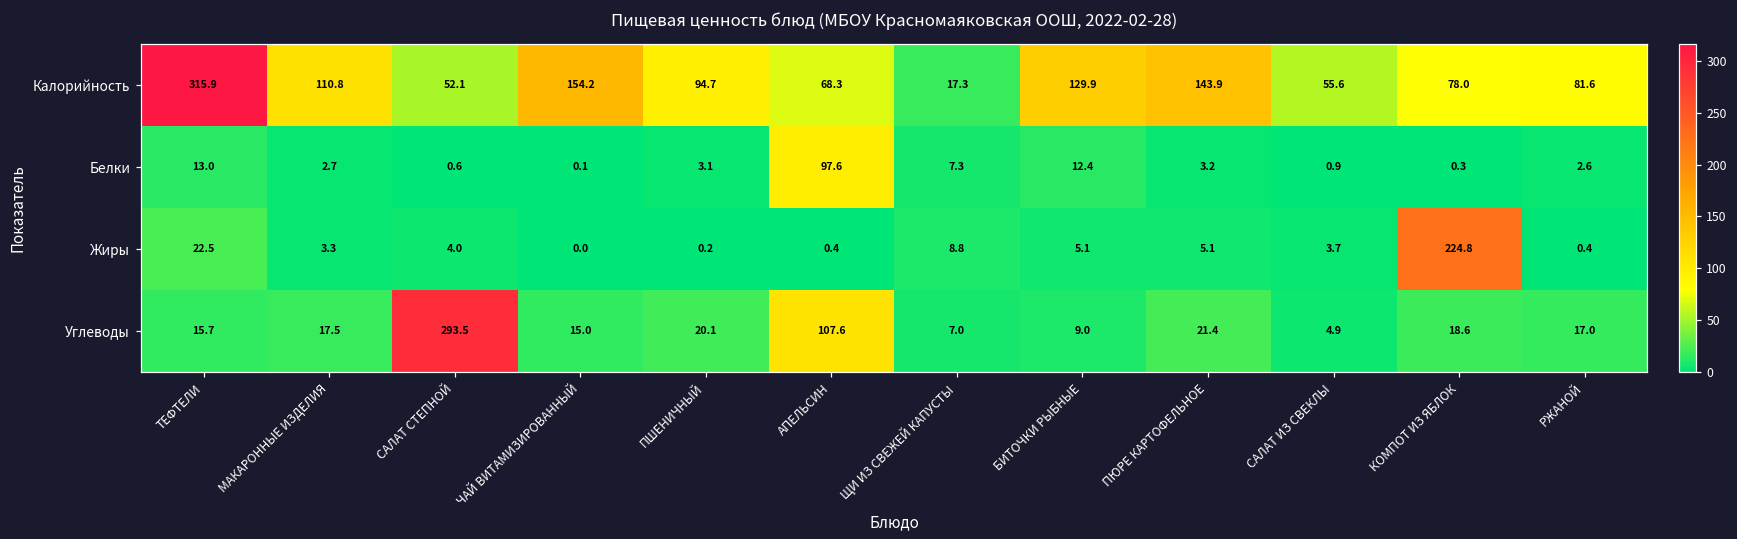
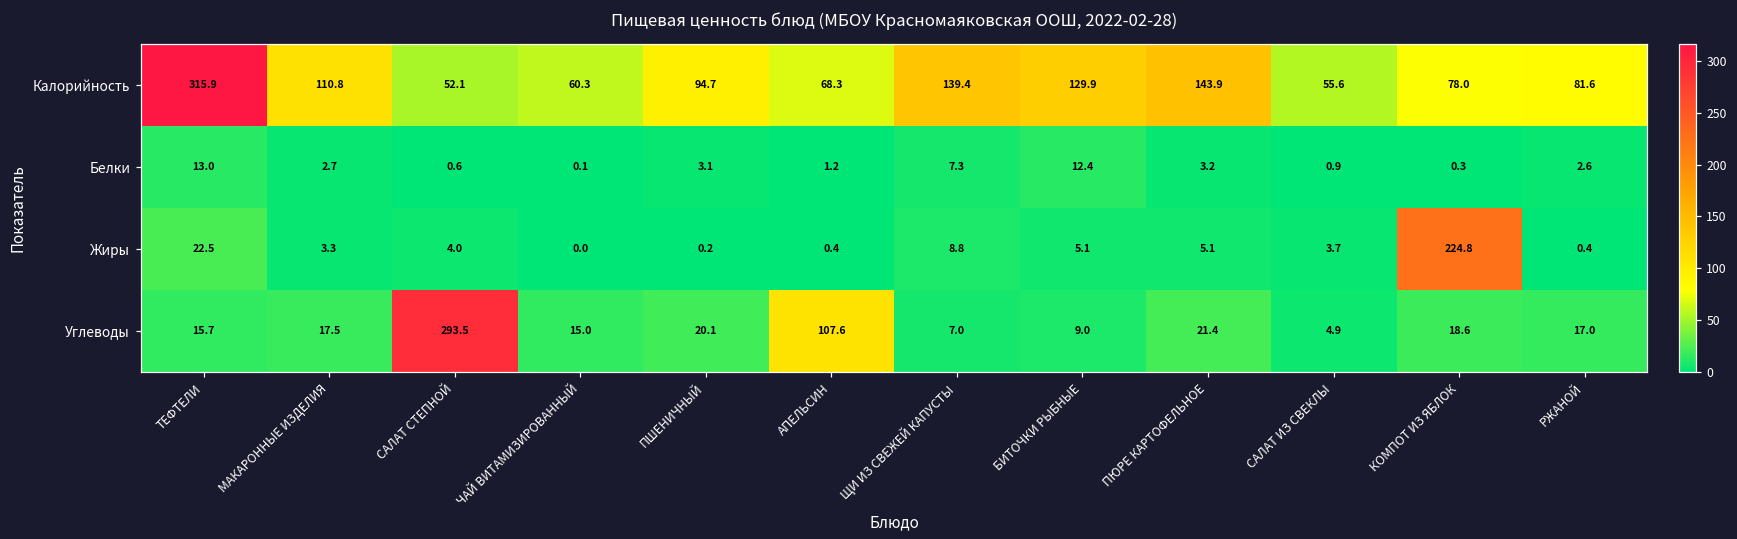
  {
    "Калорийность": {
      "ТЕФТЕЛИ": 315.9,
      "МАКАРОННЫЕ ИЗДЕЛИЯ": 110.8,
      "САЛАТ СТЕПНОЙ": 52.1,
-     "ЧАЙ ВИТАМИЗИРОВАННЫЙ": 154.2,
+     "ЧАЙ ВИТАМИЗИРОВАННЫЙ": 60.3,
      "ПШЕНИЧНЫЙ": 94.7,
      "АПЕЛЬСИН": 68.3,
-     "ЩИ ИЗ СВЕЖЕЙ КАПУСТЫ": 17.3,
+     "ЩИ ИЗ СВЕЖЕЙ КАПУСТЫ": 139.4,
      "БИТОЧКИ РЫБНЫЕ": 129.9,
      "ПЮРЕ КАРТОФЕЛЬНОЕ": 143.9,
      "САЛАТ ИЗ СВЕКЛЫ": 55.6,
      "КОМПОТ ИЗ ЯБЛОК": 78.0,
      "РЖАНОЙ": 81.6
    },
    "Белки": {
      "ТЕФТЕЛИ": 13.0,
      "МАКАРОННЫЕ ИЗДЕЛИЯ": 2.7,
      "САЛАТ СТЕПНОЙ": 0.6,
      "ЧАЙ ВИТАМИЗИРОВАННЫЙ": 0.1,
      "ПШЕНИЧНЫЙ": 3.1,
-     "АПЕЛЬСИН": 97.6,
+     "АПЕЛЬСИН": 1.2,
      "ЩИ ИЗ СВЕЖЕЙ КАПУСТЫ": 7.3,
      "БИТОЧКИ РЫБНЫЕ": 12.4,
      "ПЮРЕ КАРТОФЕЛЬНОЕ": 3.2,
      "САЛАТ ИЗ СВЕКЛЫ": 0.9,
      "КОМПОТ ИЗ ЯБЛОК": 0.3,
      "РЖАНОЙ": 2.6
    },
    "Жиры": {
      "ТЕФТЕЛИ": 22.5,
      "МАКАРОННЫЕ ИЗДЕЛИЯ": 3.3,
      "САЛАТ СТЕПНОЙ": 4.0,
      "ЧАЙ ВИТАМИЗИРОВАННЫЙ": 0.0,
      "ПШЕНИЧНЫЙ": 0.2,
      "АПЕЛЬСИН": 0.4,
      "ЩИ ИЗ СВЕЖЕЙ КАПУСТЫ": 8.8,
      "БИТОЧКИ РЫБНЫЕ": 5.1,
      "ПЮРЕ КАРТОФЕЛЬНОЕ": 5.1,
      "САЛАТ ИЗ СВЕКЛЫ": 3.7,
      "КОМПОТ ИЗ ЯБЛОК": 224.8,
      "РЖАНОЙ": 0.4
    },
    "Углеводы": {
      "ТЕФТЕЛИ": 15.7,
      "МАКАРОННЫЕ ИЗДЕЛИЯ": 17.5,
      "САЛАТ СТЕПНОЙ": 293.5,
      "ЧАЙ ВИТАМИЗИРОВАННЫЙ": 15.0,
      "ПШЕНИЧНЫЙ": 20.1,
      "АПЕЛЬСИН": 107.6,
      "ЩИ ИЗ СВЕЖЕЙ КАПУСТЫ": 7.0,
      "БИТОЧКИ РЫБНЫЕ": 9.0,
      "ПЮРЕ КАРТОФЕЛЬНОЕ": 21.4,
      "САЛАТ ИЗ СВЕКЛЫ": 4.9,
      "КОМПОТ ИЗ ЯБЛОК": 18.6,
      "РЖАНОЙ": 17.0
    }
  }
